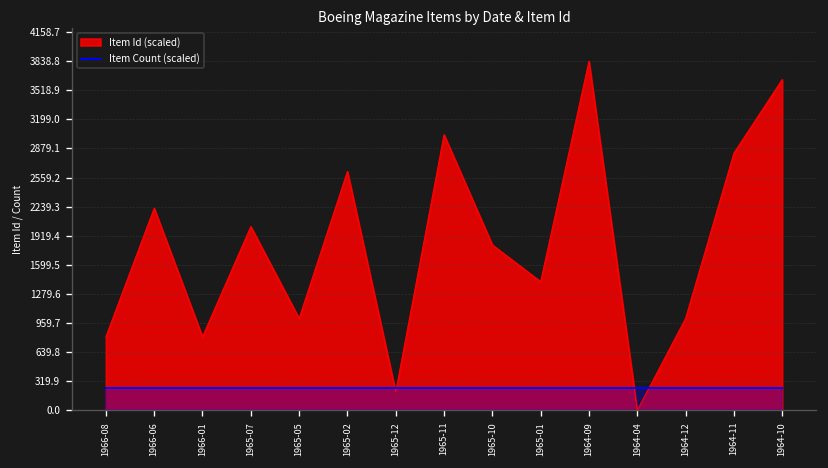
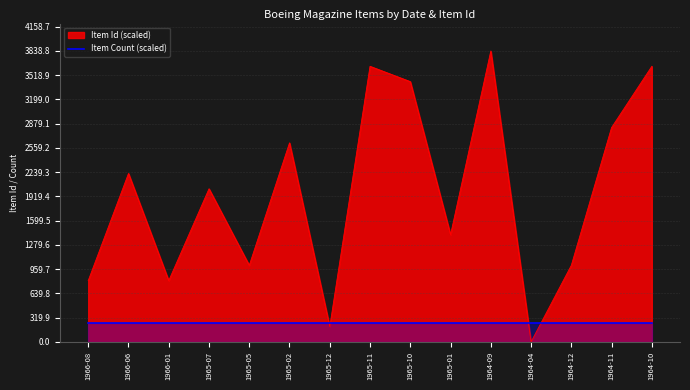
  {
    "Item Id (scaled)": {
      "1966-08": 800,
      "1966-06": 2200,
      "1966-01": 800,
      "1965-07": 2000,
      "1965-05": 1000,
      "1965-02": 2600,
      "1965-12": 200,
-     "1965-11": 3000,
-     "1965-10": 1800,
+     "1965-11": 3600,
+     "1965-10": 3400,
      "1965-01": 1400,
      "1964-09": 3800,
      "1964-04": 0,
      "1964-12": 1000,
      "1964-11": 2800,
      "1964-10": 3600
    },
    "Item Count (scaled)": {
      "1966-08": 300,
      "1966-06": 300,
      "1966-01": 300,
      "1965-07": 300,
      "1965-05": 300,
      "1965-02": 300,
      "1965-12": 300,
      "1965-11": 300,
      "1965-10": 300,
      "1965-01": 300,
      "1964-09": 300,
      "1964-04": 300,
      "1964-12": 300,
      "1964-11": 300,
      "1964-10": 300
    }
  }
